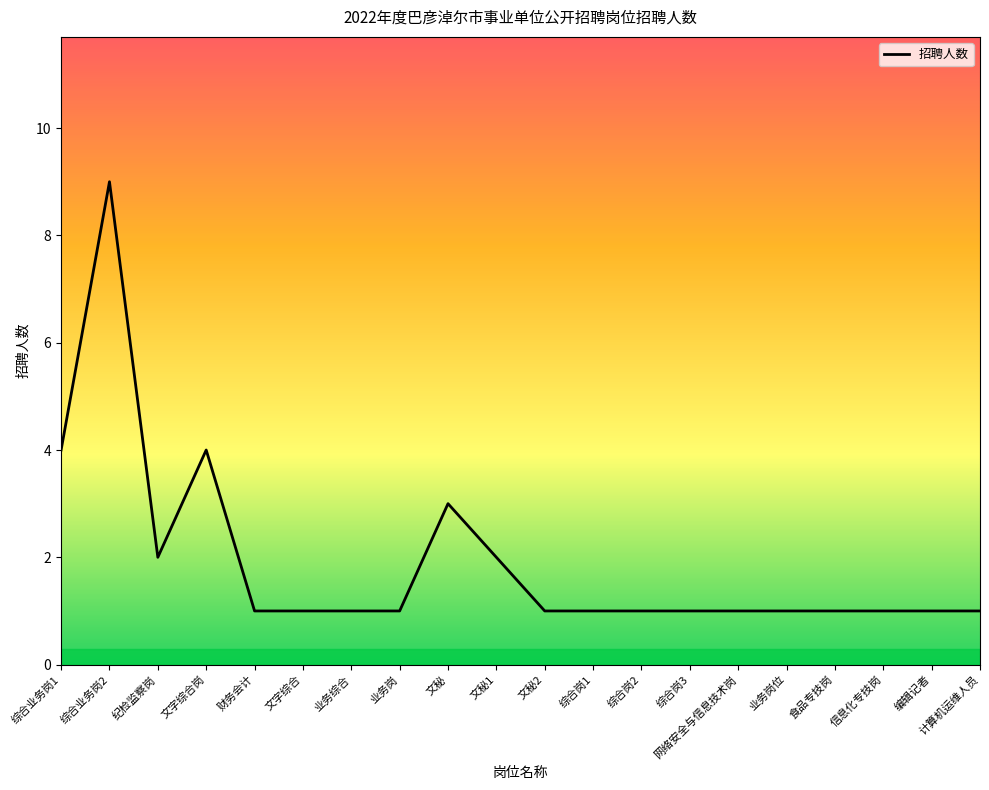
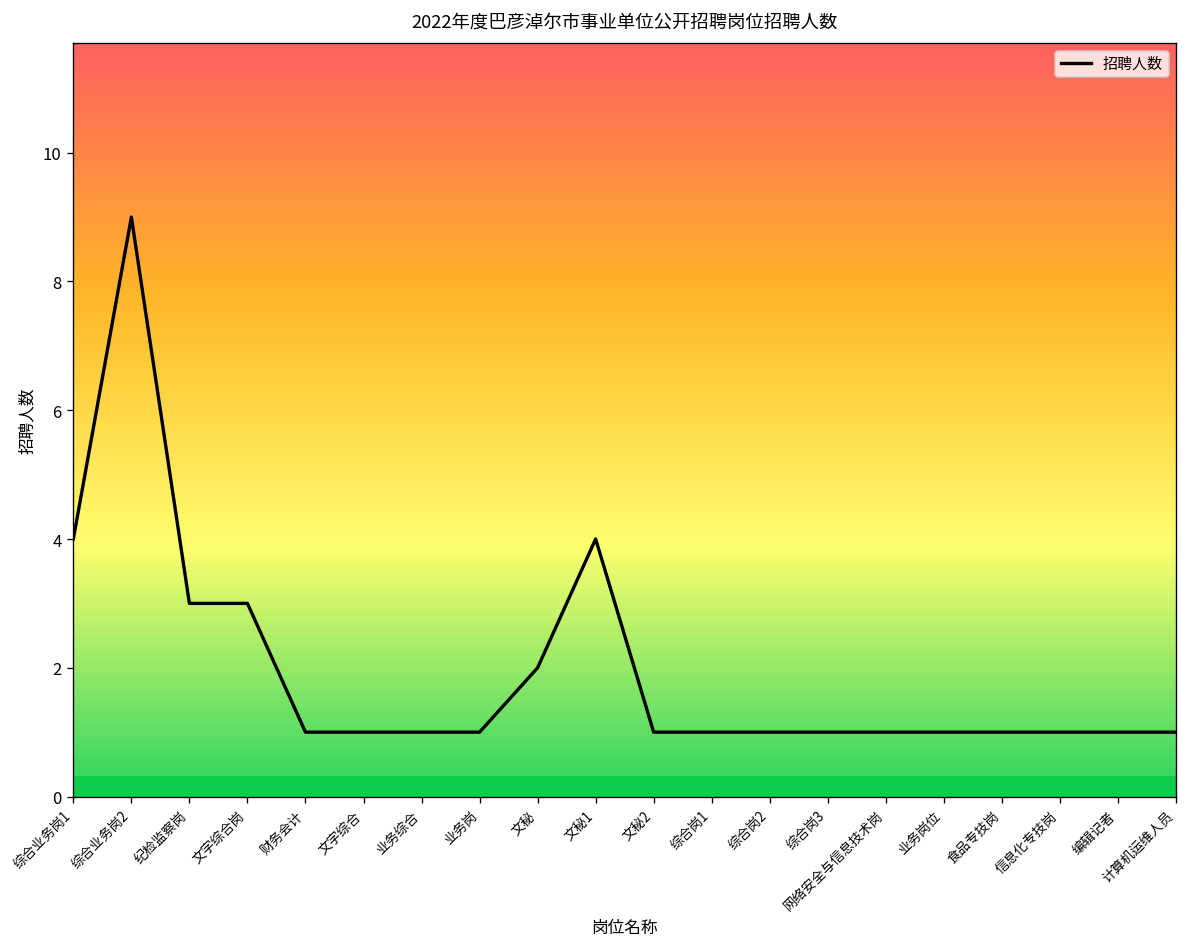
  {
    "综合业务岗1": 4,
    "综合业务岗2": 9,
-   "纪检监察岗": 2,
-   "文字综合岗": 4,
+   "纪检监察岗": 3,
+   "文字综合岗": 3,
    "财务会计": 1,
    "文字综合": 1,
    "业务综合": 1,
    "业务岗": 1,
-   "文秘": 3,
-   "文秘1": 2,
+   "文秘": 2,
+   "文秘1": 4,
    "文秘2": 1,
    "综合岗1": 1,
    "综合岗2": 1,
    "综合岗3": 1,
    "网络安全与信息技术岗": 1,
    "业务岗位": 1,
    "食品专技岗": 1,
    "信息化专技岗": 1,
    "编辑记者": 1,
    "计算机运维人员": 1
  }
